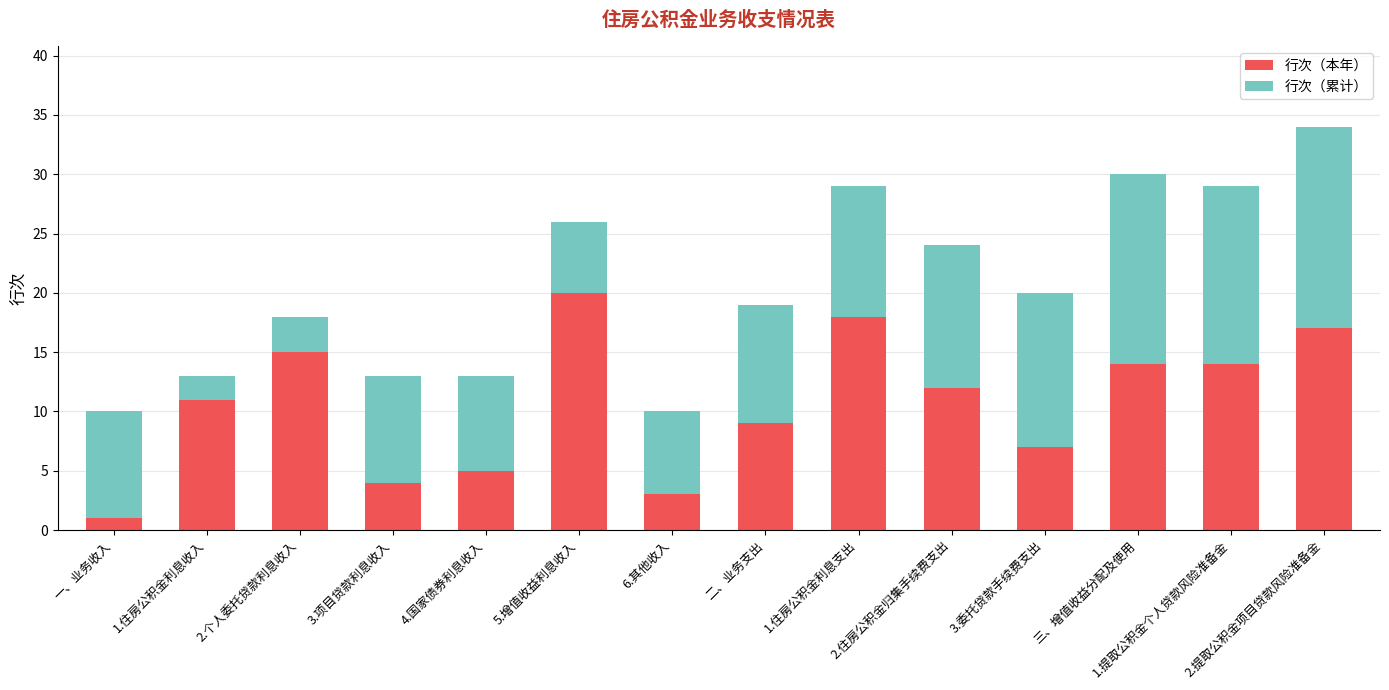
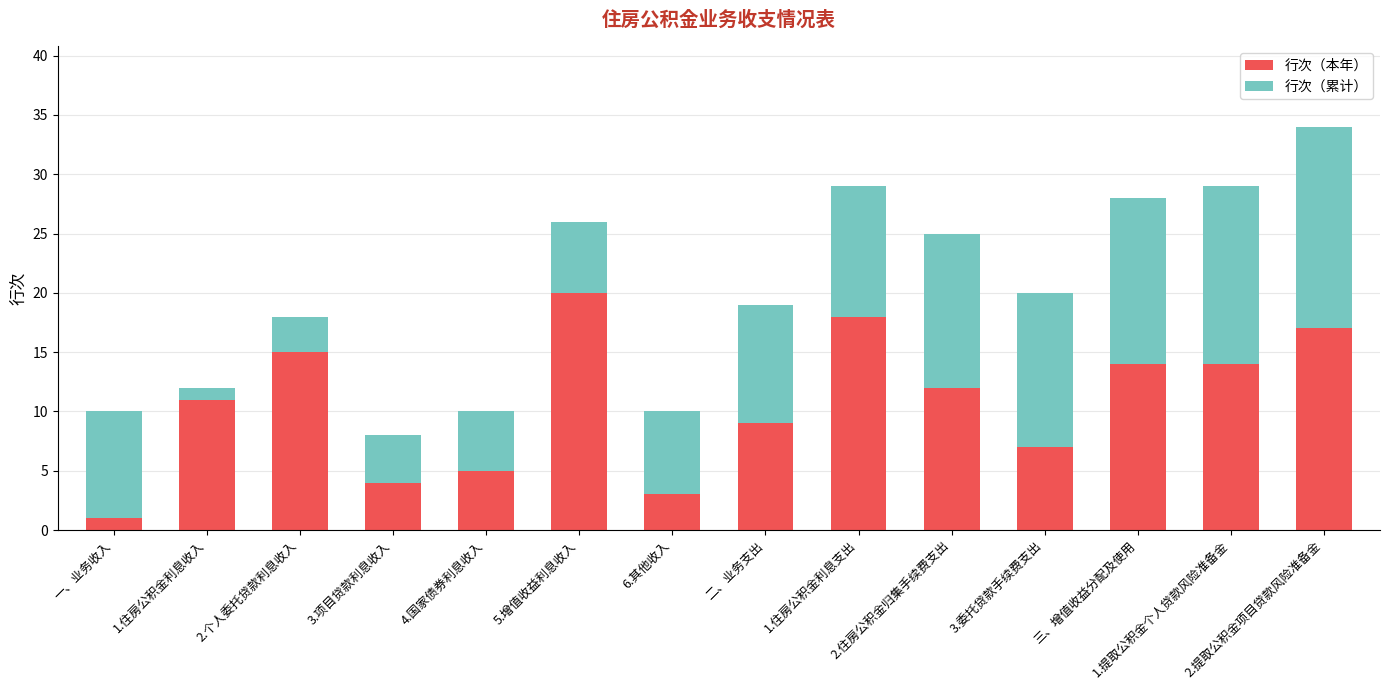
  {
    "行次（本年）": {
      "一、业务收入": 1,
      "1.住房公积金利息收入": 11,
      "2.个人委托贷款利息收入": 15,
      "3.项目贷款利息收入": 4,
      "4.国家债券利息收入": 5,
      "5.增值收益利息收入": 20,
      "6.其他收入": 3,
      "二、业务支出": 9,
      "1.住房公积金利息支出": 18,
      "2.住房公积金归集手续费支出": 12,
      "3.委托贷款手续费支出": 7,
      "三、增值收益分配及使用": 14,
      "1.提取公积金个人贷款风险准备金": 14,
      "2.提取公积金项目贷款风险准备金": 17
    },
    "行次（累计）": {
      "一、业务收入": 9,
-     "1.住房公积金利息收入": 2,
+     "1.住房公积金利息收入": 1,
      "2.个人委托贷款利息收入": 3,
-     "3.项目贷款利息收入": 9,
-     "4.国家债券利息收入": 8,
+     "3.项目贷款利息收入": 4,
+     "4.国家债券利息收入": 5,
      "5.增值收益利息收入": 6,
      "6.其他收入": 7,
      "二、业务支出": 10,
      "1.住房公积金利息支出": 11,
-     "2.住房公积金归集手续费支出": 12,
+     "2.住房公积金归集手续费支出": 13,
      "3.委托贷款手续费支出": 13,
-     "三、增值收益分配及使用": 16,
+     "三、增值收益分配及使用": 14,
      "1.提取公积金个人贷款风险准备金": 15,
      "2.提取公积金项目贷款风险准备金": 17
    }
  }
